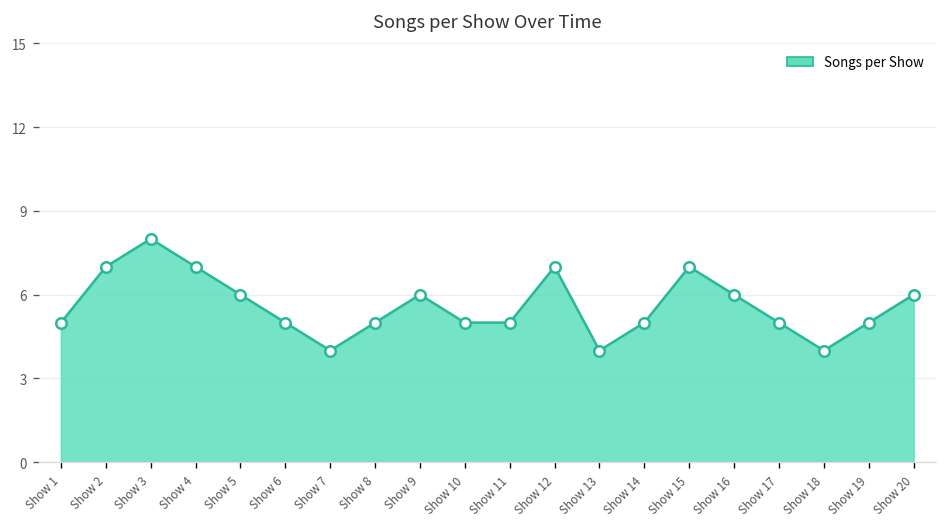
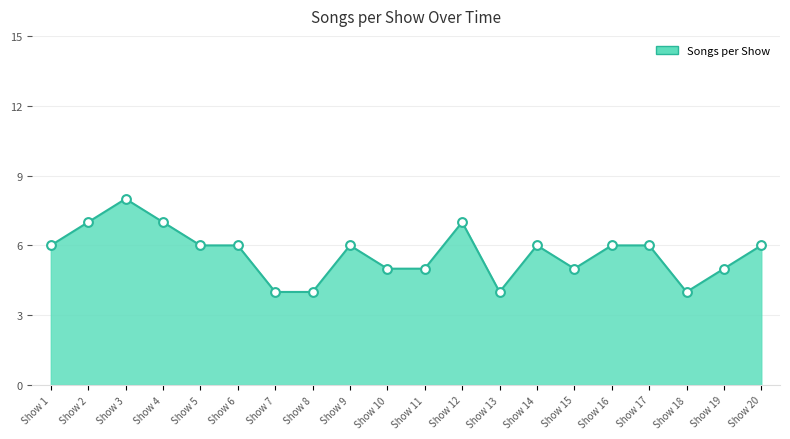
  {
-   "Show 1": 5,
+   "Show 1": 6,
    "Show 2": 7,
    "Show 3": 8,
    "Show 4": 7,
    "Show 5": 6,
-   "Show 6": 5,
+   "Show 6": 6,
    "Show 7": 4,
-   "Show 8": 5,
+   "Show 8": 4,
    "Show 9": 6,
    "Show 10": 5,
    "Show 11": 5,
    "Show 12": 7,
    "Show 13": 4,
-   "Show 14": 5,
-   "Show 15": 7,
+   "Show 14": 6,
+   "Show 15": 5,
    "Show 16": 6,
-   "Show 17": 5,
+   "Show 17": 6,
    "Show 18": 4,
    "Show 19": 5,
    "Show 20": 6
  }
